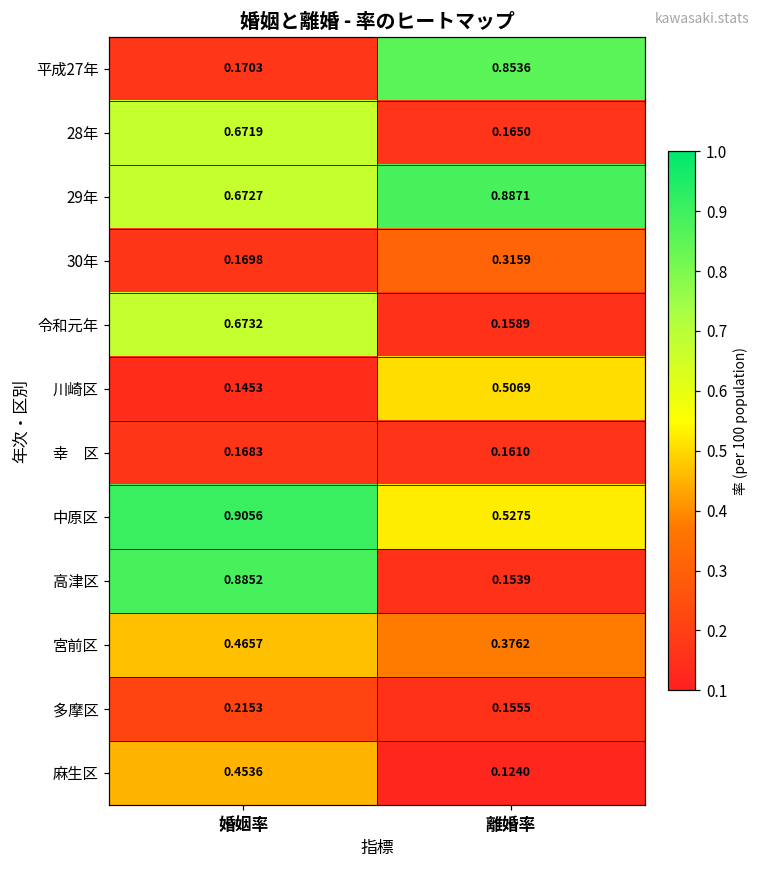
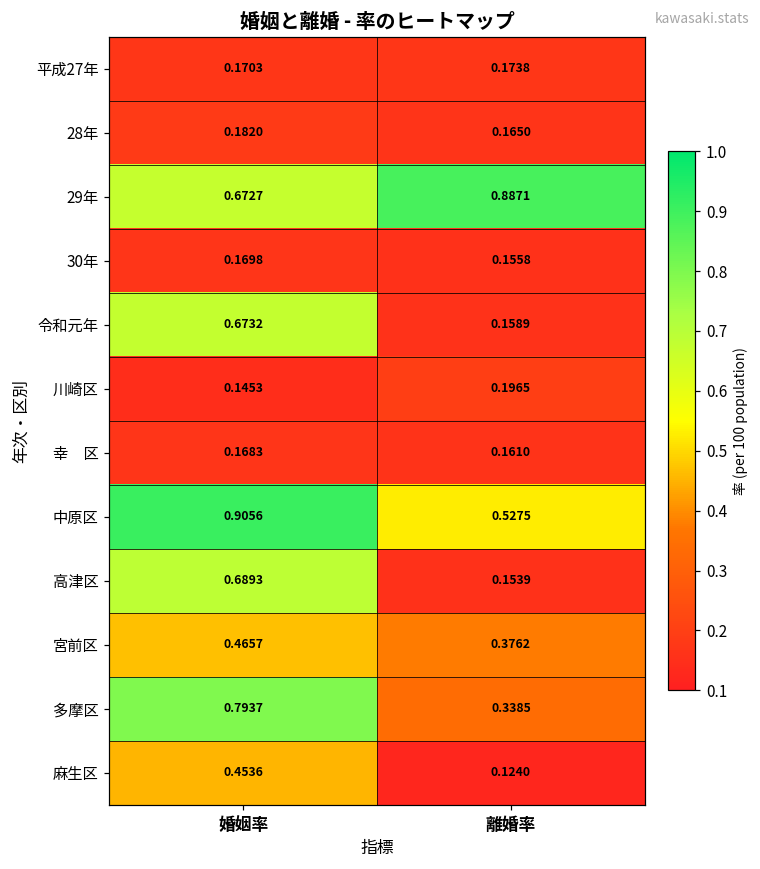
  {
    "平成27年": {
      "婚姻率": 0.1703,
-     "離婚率": 0.8536
+     "離婚率": 0.1738
    },
    "28年": {
-     "婚姻率": 0.6719,
+     "婚姻率": 0.1820,
      "離婚率": 0.1650
    },
    "29年": {
      "婚姻率": 0.6727,
      "離婚率": 0.8871
    },
    "30年": {
      "婚姻率": 0.1698,
-     "離婚率": 0.3159
+     "離婚率": 0.1558
    },
    "令和元年": {
      "婚姻率": 0.6732,
      "離婚率": 0.1589
    },
    "川崎区": {
      "婚姻率": 0.1453,
-     "離婚率": 0.5069
+     "離婚率": 0.1965
    },
    "幸 区": {
      "婚姻率": 0.1683,
      "離婚率": 0.1610
    },
    "中原区": {
      "婚姻率": 0.9056,
      "離婚率": 0.5275
    },
    "高津区": {
-     "婚姻率": 0.8852,
+     "婚姻率": 0.6893,
      "離婚率": 0.1539
    },
    "宮前区": {
      "婚姻率": 0.4657,
      "離婚率": 0.3762
    },
    "多摩区": {
-     "婚姻率": 0.2153,
-     "離婚率": 0.1555
+     "婚姻率": 0.7937,
+     "離婚率": 0.3385
    },
    "麻生区": {
      "婚姻率": 0.4536,
      "離婚率": 0.1240
    }
  }
